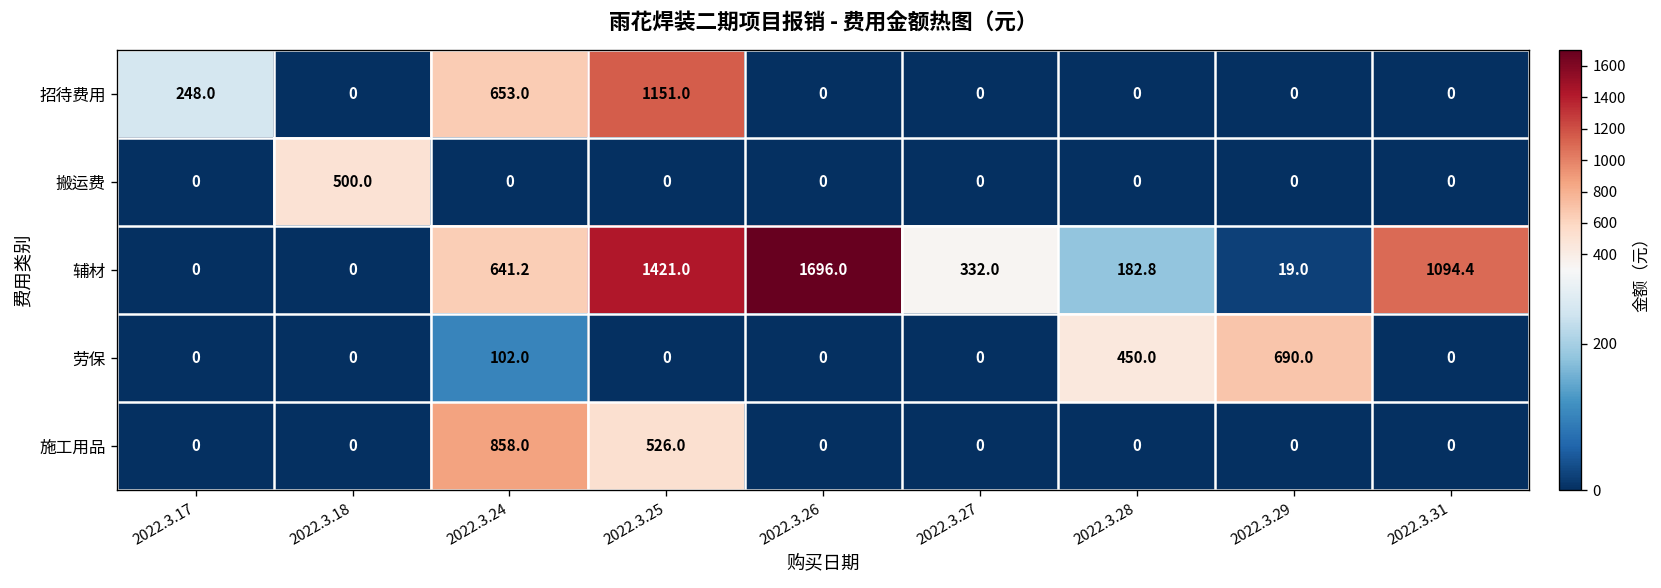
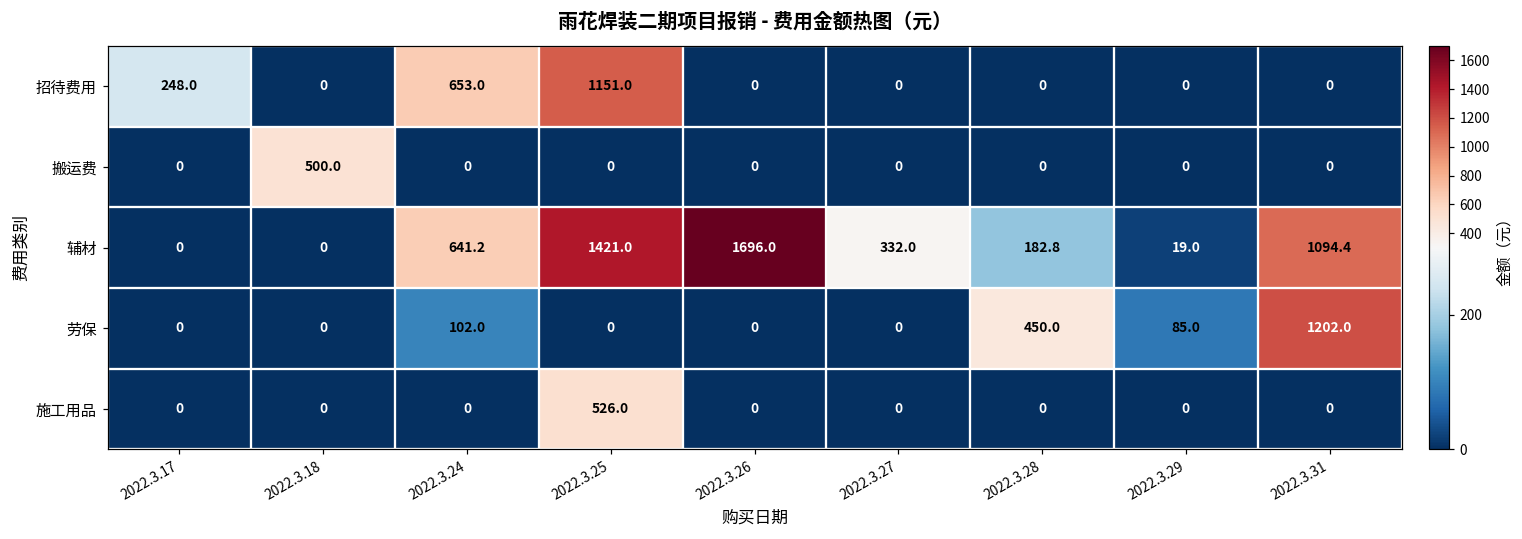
  {
    "招待费用": {
      "2022.3.17": 248.0,
      "2022.3.18": 0,
      "2022.3.24": 653.0,
      "2022.3.25": 1151.0,
      "2022.3.26": 0,
      "2022.3.27": 0,
      "2022.3.28": 0,
      "2022.3.29": 0,
      "2022.3.31": 0
    },
    "搬运费": {
      "2022.3.17": 0,
      "2022.3.18": 500.0,
      "2022.3.24": 0,
      "2022.3.25": 0,
      "2022.3.26": 0,
      "2022.3.27": 0,
      "2022.3.28": 0,
      "2022.3.29": 0,
      "2022.3.31": 0
    },
    "辅材": {
      "2022.3.17": 0,
      "2022.3.18": 0,
      "2022.3.24": 641.2,
      "2022.3.25": 1421.0,
      "2022.3.26": 1696.0,
      "2022.3.27": 332.0,
      "2022.3.28": 182.8,
      "2022.3.29": 19.0,
      "2022.3.31": 1094.4
    },
    "劳保": {
      "2022.3.17": 0,
      "2022.3.18": 0,
      "2022.3.24": 102.0,
      "2022.3.25": 0,
      "2022.3.26": 0,
      "2022.3.27": 0,
      "2022.3.28": 450.0,
-     "2022.3.29": 690.0,
-     "2022.3.31": 0
+     "2022.3.29": 85.0,
+     "2022.3.31": 1202.0
    },
    "施工用品": {
      "2022.3.17": 0,
      "2022.3.18": 0,
-     "2022.3.24": 858.0,
+     "2022.3.24": 0,
      "2022.3.25": 526.0,
      "2022.3.26": 0,
      "2022.3.27": 0,
      "2022.3.28": 0,
      "2022.3.29": 0,
      "2022.3.31": 0
    }
  }
